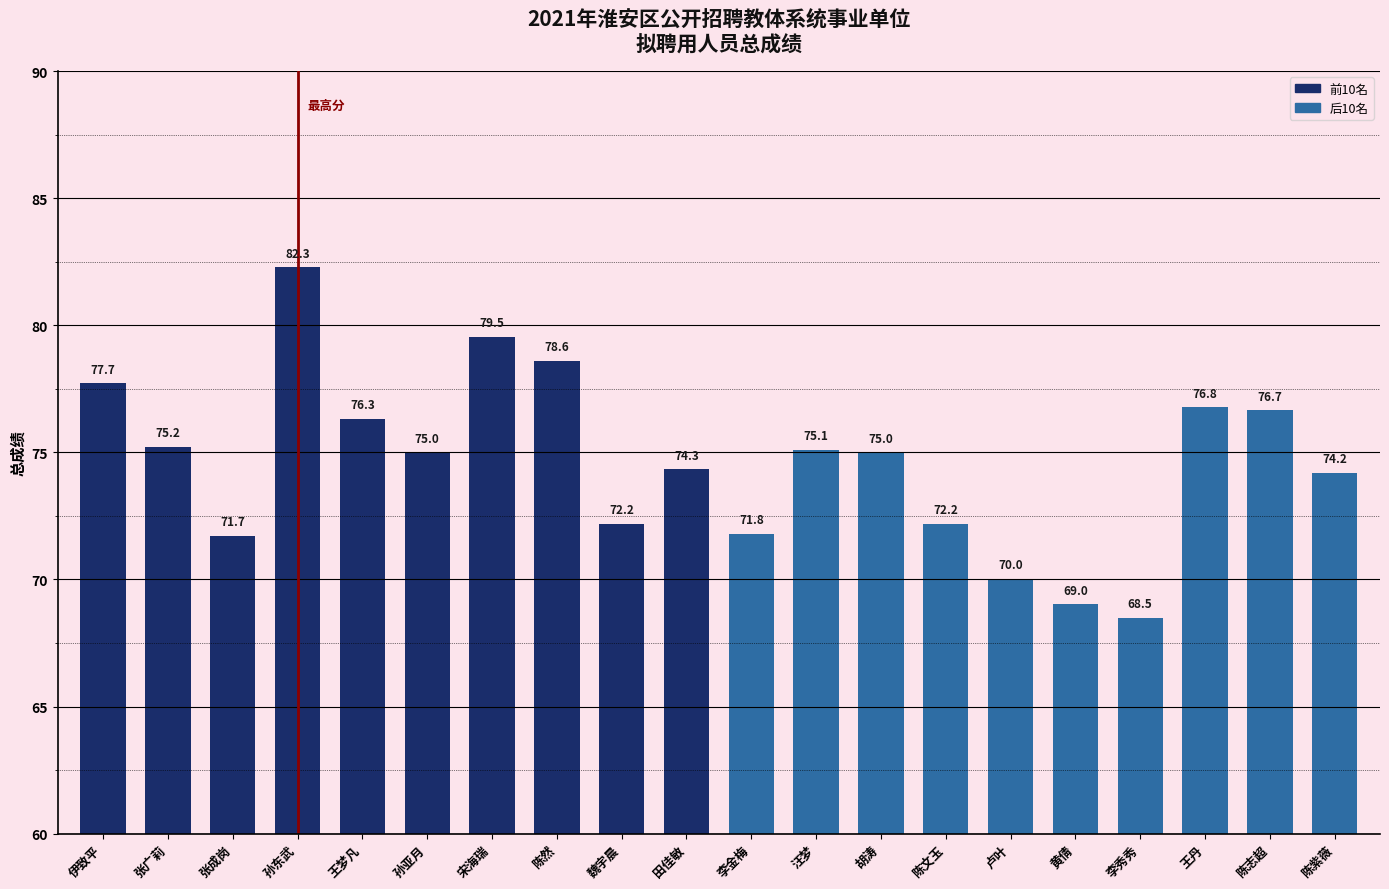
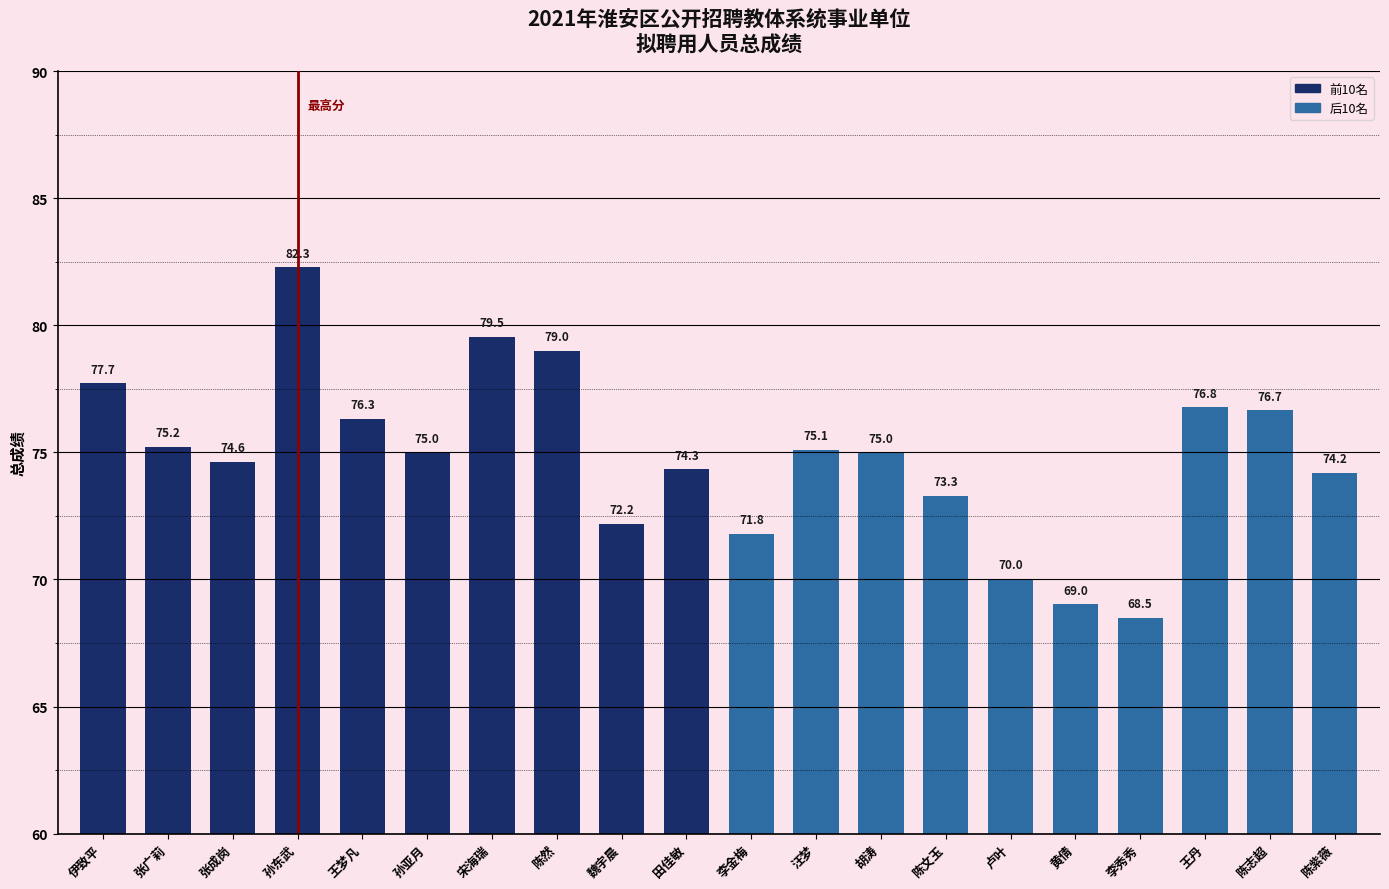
  {
    "伊致平": 77.7,
    "张广莉": 75.2,
-   "张成岗": 71.7,
+   "张成岗": 74.6,
    "孙东武": 82.3,
    "王梦凡": 76.3,
    "孙亚月": 75.0,
    "宋海瑞": 79.5,
-   "陈然": 78.6,
+   "陈然": 79.0,
    "魏宇晨": 72.2,
    "田佳敏": 74.3,
    "李金梅": 71.8,
    "汪梦": 75.1,
    "胡涛": 75.0,
-   "陈文玉": 72.2,
+   "陈文玉": 73.3,
    "卢叶": 70.0,
    "黄倩": 69.0,
    "李秀秀": 68.5,
    "王丹": 76.8,
    "陈志超": 76.7,
    "陈紫薇": 74.2
  }
